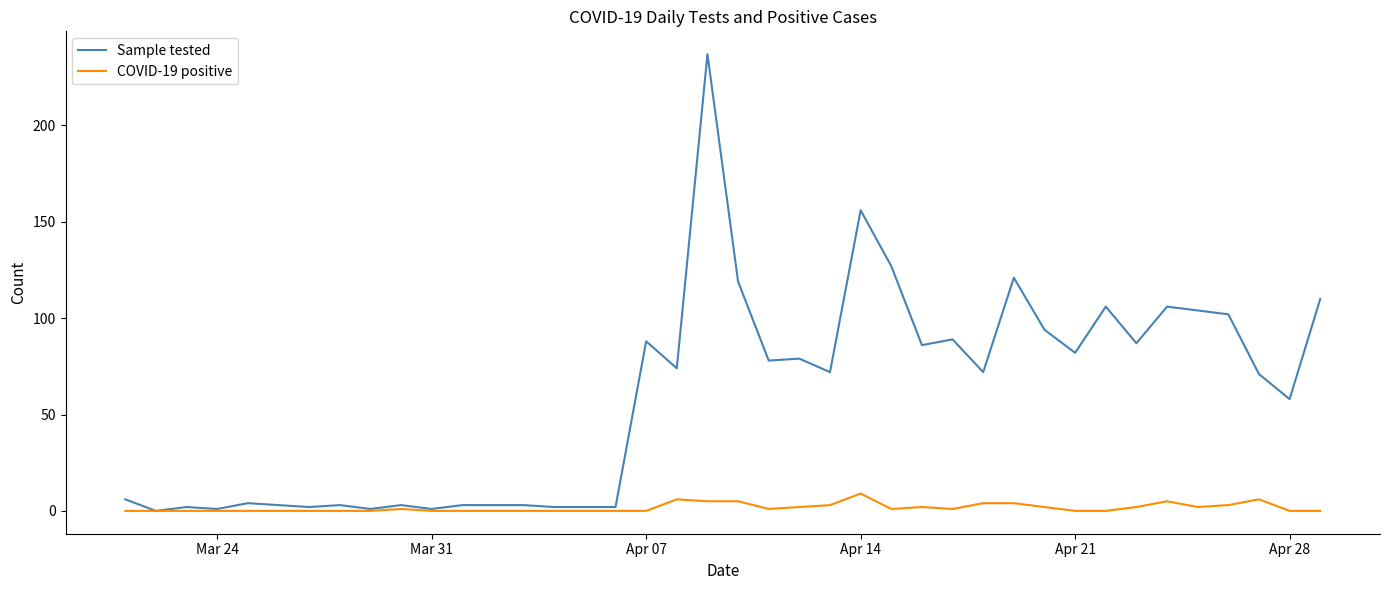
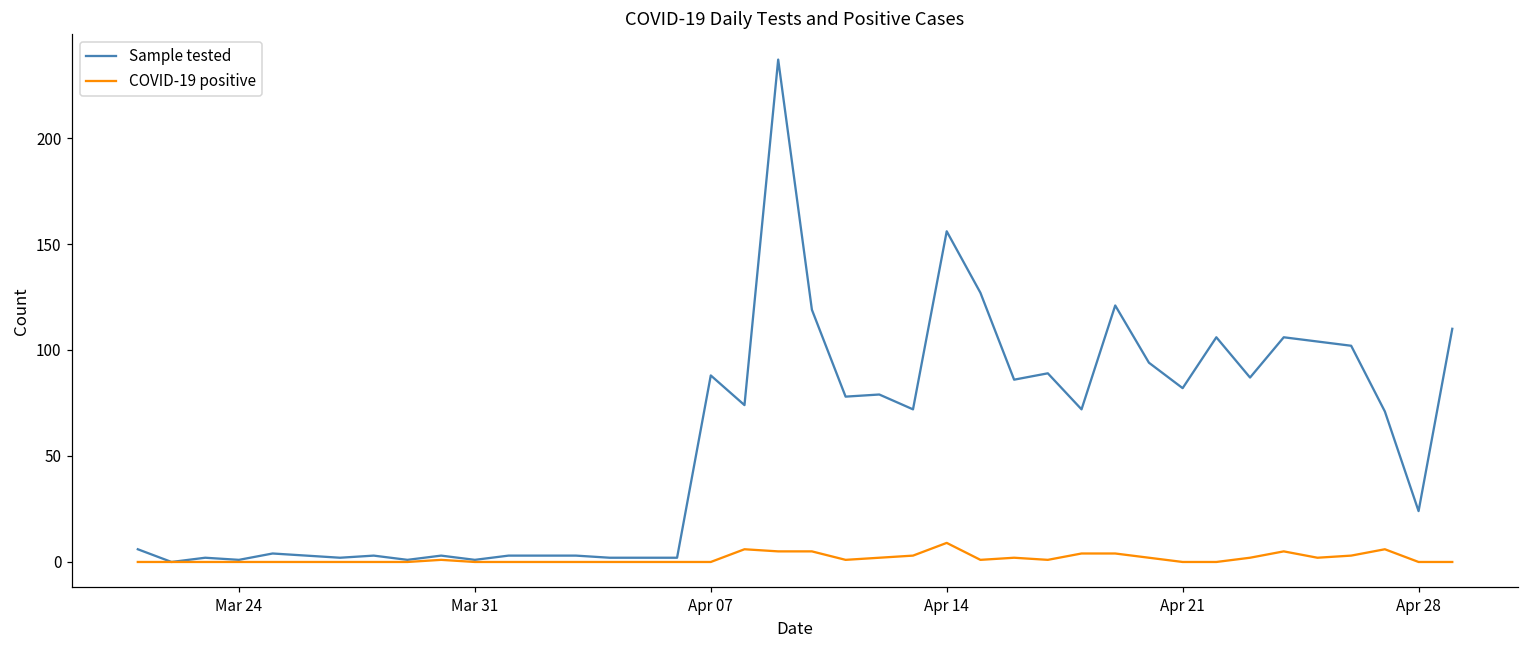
  {
    "Sample tested": {
      "Apr 07": 88,
      "Apr 14": 156,
      "Apr 21": 82,
-     "Apr 28": 58
+     "Apr 28": 24
    },
    "COVID-19 positive": {
      "Apr 07": 0,
      "Apr 14": 9,
      "Apr 21": 0,
      "Apr 28": 0
    }
  }
